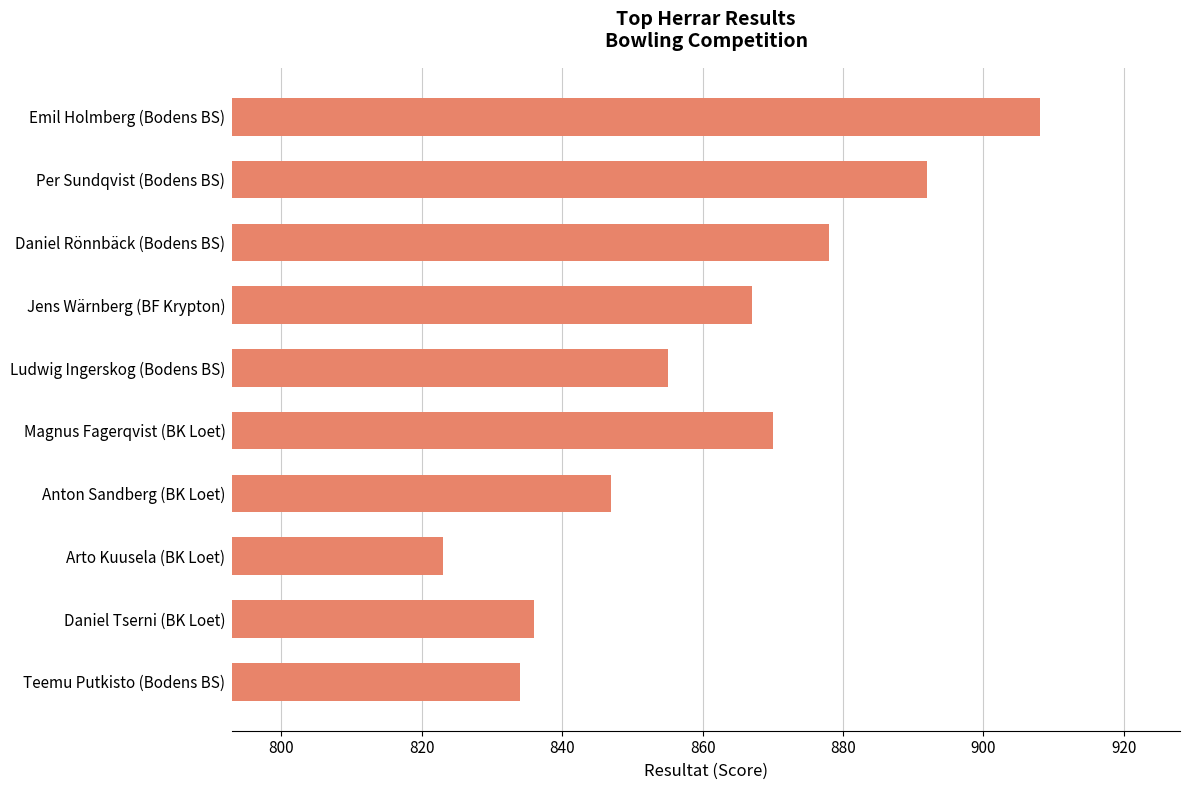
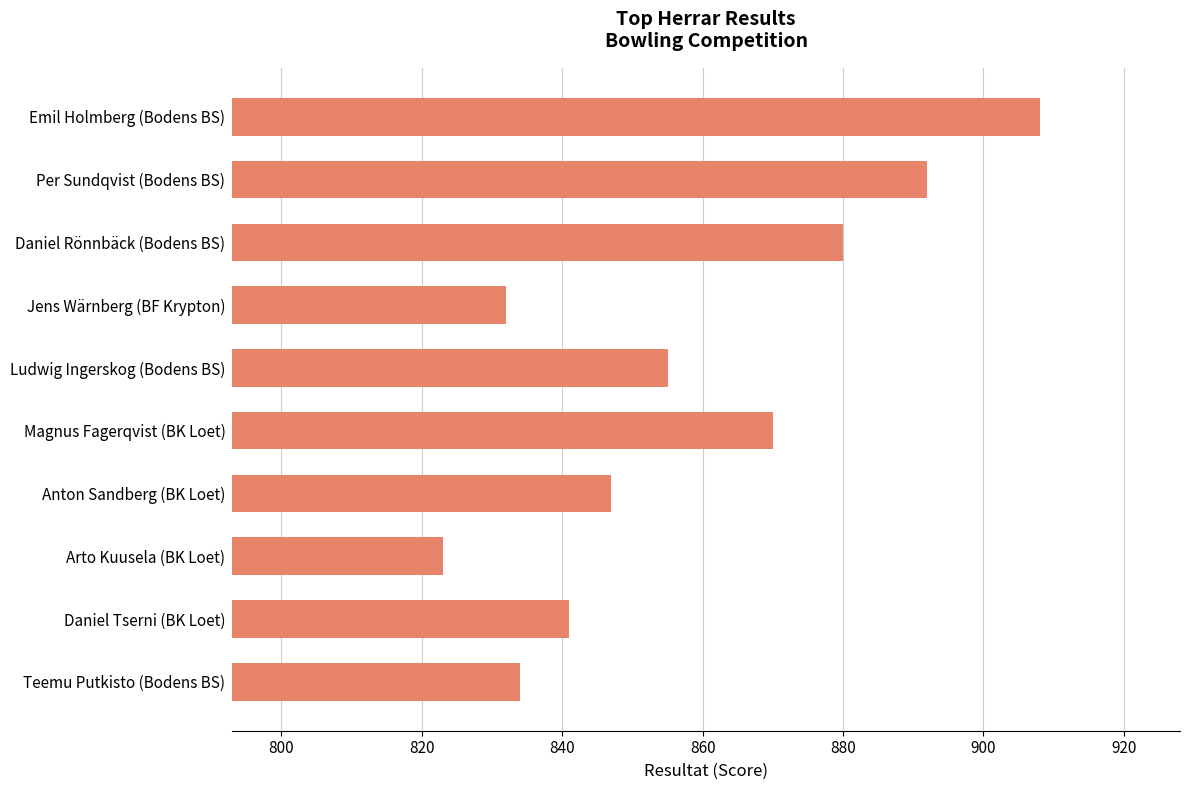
  {
    "Emil Holmberg (Bodens BS)": 908,
    "Per Sundqvist (Bodens BS)": 892,
-   "Daniel Rönnbäck (Bodens BS)": 878,
-   "Jens Wärnberg (BF Krypton)": 867,
+   "Daniel Rönnbäck (Bodens BS)": 880,
+   "Jens Wärnberg (BF Krypton)": 832,
    "Ludwig Ingerskog (Bodens BS)": 855,
    "Magnus Fagerqvist (BK Loet)": 870,
    "Anton Sandberg (BK Loet)": 847,
    "Arto Kuusela (BK Loet)": 823,
-   "Daniel Tserni (BK Loet)": 836,
+   "Daniel Tserni (BK Loet)": 841,
    "Teemu Putkisto (Bodens BS)": 834
  }
